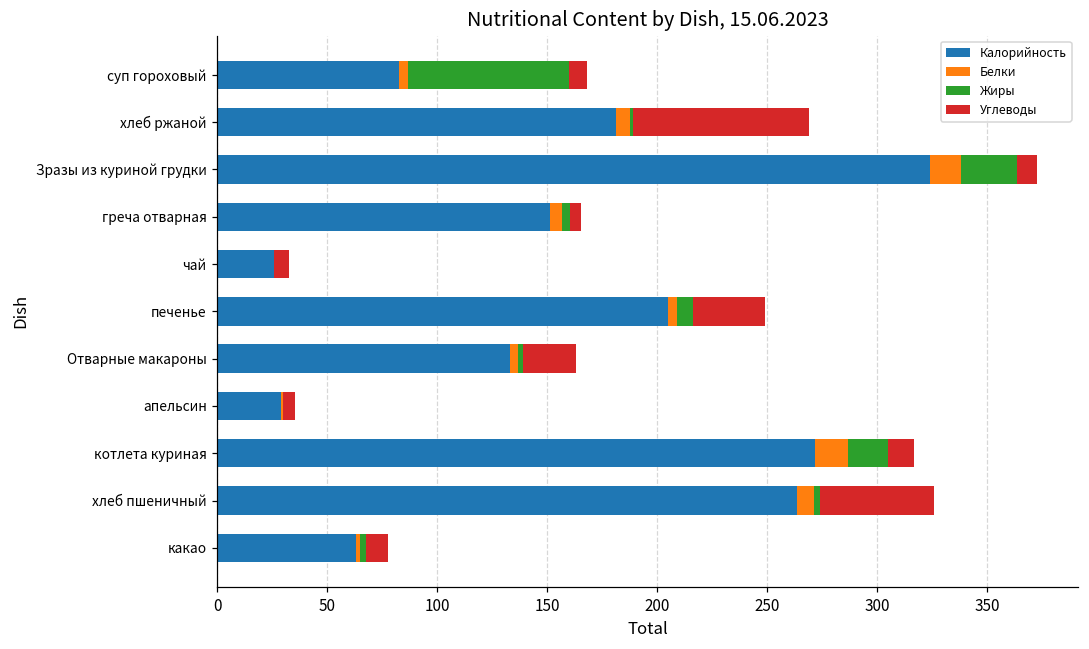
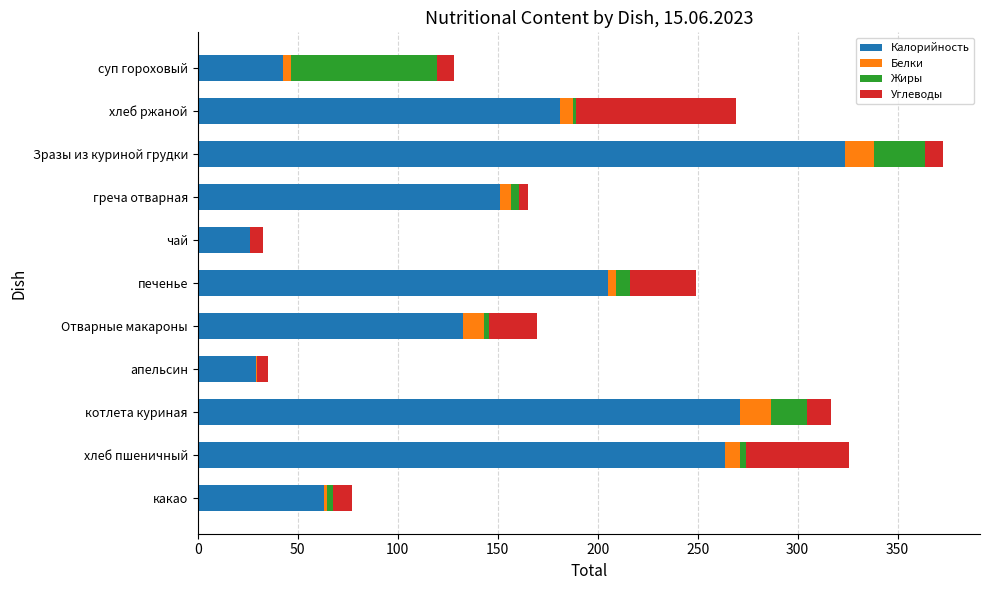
  {
    "Калорийность": {
-     "суп гороховый": 83,
+     "суп гороховый": 43,
      "хлеб ржаной": 181,
      "Зразы из куриной грудки": 324,
      "греча отварная": 151,
      "чай": 26,
      "печенье": 205,
      "Отварные макароны": 133,
      "апельсин": 29,
      "котлета куриная": 271,
      "хлеб пшеничный": 264,
      "какао": 63
    },
    "Белки": {
      "суп гороховый": 4,
      "хлеб ржаной": 7,
      "Зразы из куриной грудки": 14,
      "греча отварная": 5,
      "чай": 0,
      "печенье": 4,
-     "Отварные макароны": 4,
+     "Отварные макароны": 11,
      "котлета куриная": 15,
      "хлеб пшеничный": 8,
      "какао": 2
    },
    "Жиры": {
      "суп гороховый": 73,
      "хлеб ржаной": 1,
      "Зразы из куриной грудки": 26,
      "греча отварная": 4,
      "чай": 0,
      "печенье": 7,
      "Отварные макароны": 2,
      "котлета куриная": 18,
      "хлеб пшеничный": 3,
      "какао": 3
    },
    "Углеводы": {
      "суп гороховый": 8,
      "хлеб ржаной": 80,
      "Зразы из куриной грудки": 9,
      "греча отварная": 5,
      "чай": 6,
      "печенье": 33,
      "Отварные макароны": 24,
      "апельсин": 5,
      "котлета куриная": 12,
      "хлеб пшеничный": 52,
      "какао": 10
    }
  }
